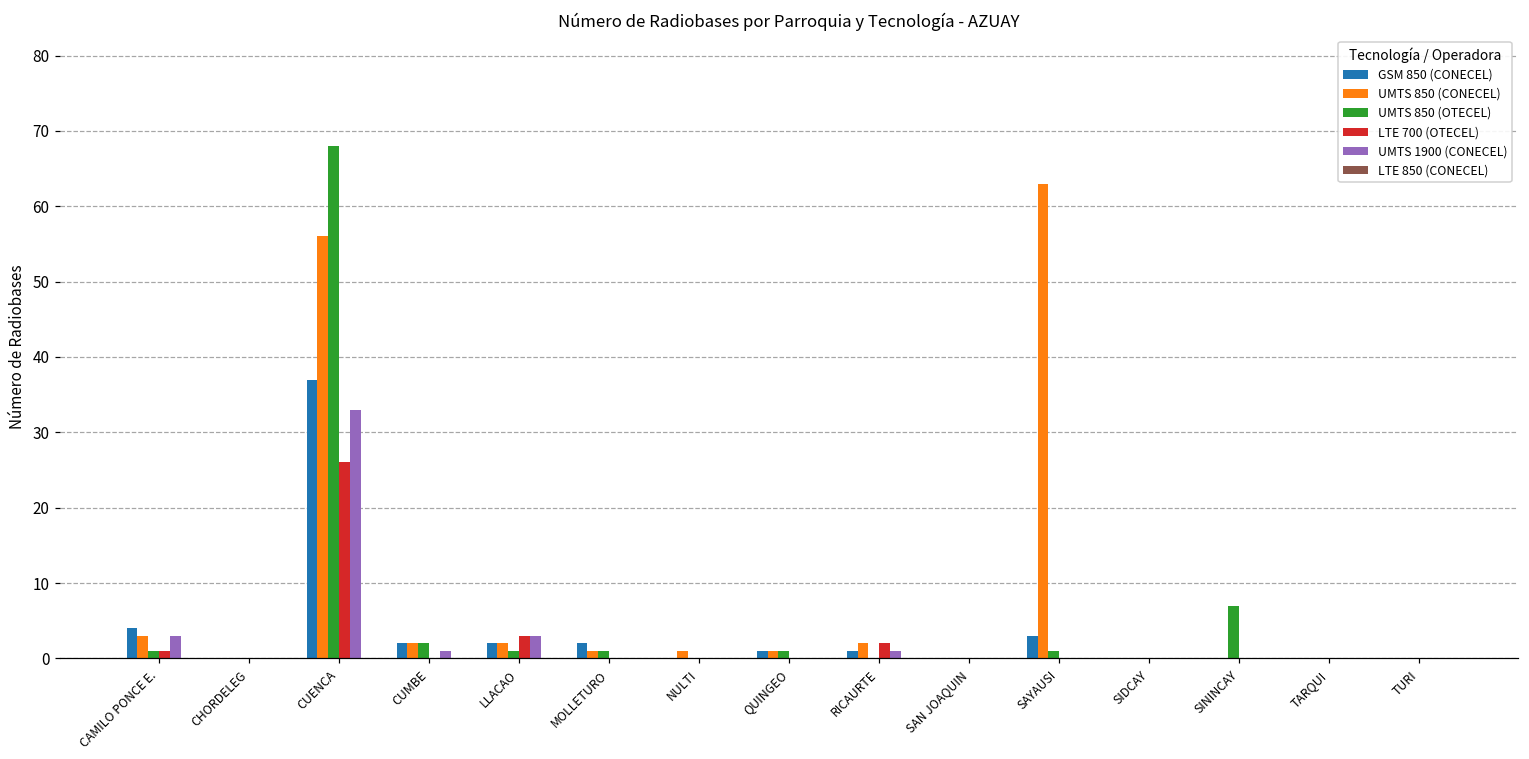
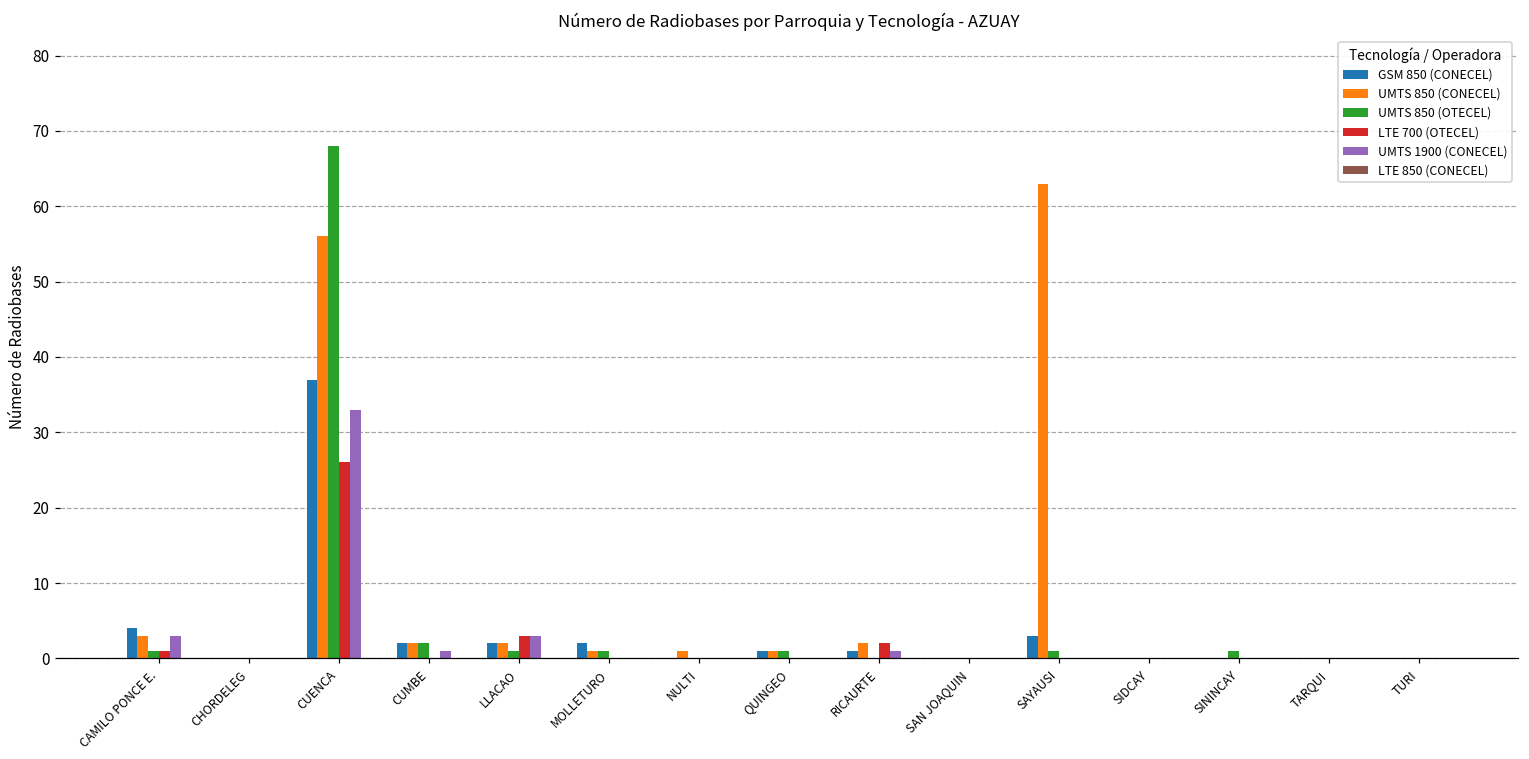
  {
    "GSM 850 (CONECEL)": {
      "CAMILO PONCE E.": 4,
      "CHORDELEG": 0,
      "CUENCA": 37,
      "CUMBE": 2,
      "LLACAO": 2,
      "MOLLETURO": 2,
      "NULTI": 0,
      "QUINGEO": 1,
      "RICAURTE": 1,
      "SAN JOAQUIN": 0,
      "SAYAUSI": 3,
      "SIDCAY": 0,
      "SININCAY": 0,
      "TARQUI": 0,
      "TURI": 0
    },
    "UMTS 850 (CONECEL)": {
      "CAMILO PONCE E.": 3,
      "CHORDELEG": 0,
      "CUENCA": 56,
      "CUMBE": 2,
      "LLACAO": 2,
      "MOLLETURO": 1,
      "NULTI": 1,
      "QUINGEO": 1,
      "RICAURTE": 2,
      "SAN JOAQUIN": 0,
      "SAYAUSI": 63,
      "SIDCAY": 0,
      "SININCAY": 0,
      "TARQUI": 0,
      "TURI": 0
    },
    "UMTS 850 (OTECEL)": {
      "CAMILO PONCE E.": 1,
      "CHORDELEG": 0,
      "CUENCA": 68,
      "CUMBE": 2,
      "LLACAO": 1,
      "MOLLETURO": 1,
      "NULTI": 0,
      "QUINGEO": 1,
      "RICAURTE": 0,
      "SAN JOAQUIN": 0,
      "SAYAUSI": 1,
      "SIDCAY": 0,
-     "SININCAY": 7,
+     "SININCAY": 1,
      "TARQUI": 0,
      "TURI": 0
    },
    "LTE 700 (OTECEL)": {
      "CAMILO PONCE E.": 1,
      "CHORDELEG": 0,
      "CUENCA": 26,
      "CUMBE": 0,
      "LLACAO": 3,
      "MOLLETURO": 0,
      "NULTI": 0,
      "QUINGEO": 0,
      "RICAURTE": 2,
      "SAN JOAQUIN": 0,
      "SAYAUSI": 0,
      "SIDCAY": 0,
      "SININCAY": 0,
      "TARQUI": 0,
      "TURI": 0
    },
    "UMTS 1900 (CONECEL)": {
      "CAMILO PONCE E.": 3,
      "CHORDELEG": 0,
      "CUENCA": 33,
      "CUMBE": 1,
      "LLACAO": 3,
      "MOLLETURO": 0,
      "NULTI": 0,
      "QUINGEO": 0,
      "RICAURTE": 1,
      "SAN JOAQUIN": 0,
      "SAYAUSI": 0,
      "SIDCAY": 0,
      "SININCAY": 0,
      "TARQUI": 0,
      "TURI": 0
    },
    "LTE 850 (CONECEL)": {
      "CAMILO PONCE E.": 0,
      "CHORDELEG": 0,
      "CUENCA": 0,
      "CUMBE": 0,
      "LLACAO": 0,
      "MOLLETURO": 0,
      "NULTI": 0,
      "QUINGEO": 0,
      "RICAURTE": 0,
      "SAN JOAQUIN": 0,
      "SAYAUSI": 0,
      "SIDCAY": 0,
      "SININCAY": 0,
      "TARQUI": 0,
      "TURI": 0
    }
  }
